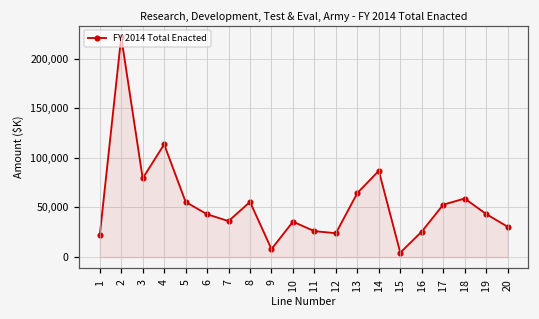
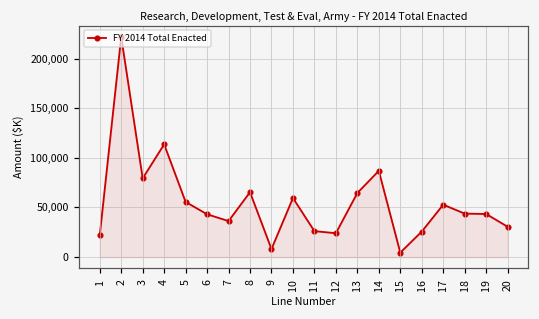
  {
    "1": "20,000",
    "3": "80,000",
    "4": "110,000",
    "5": "60,000",
    "6": "40,000",
    "7": "40,000",
-   "8": "60,000",
+   "8": "70,000",
    "9": "10,000",
-   "10": "40,000",
+   "10": "60,000",
    "11": "30,000",
    "12": "20,000",
    "13": "60,000",
    "14": "90,000",
    "15": "0",
    "16": "30,000",
    "17": "50,000",
-   "18": "60,000",
+   "18": "40,000",
    "19": "40,000",
    "20": "30,000"
  }
